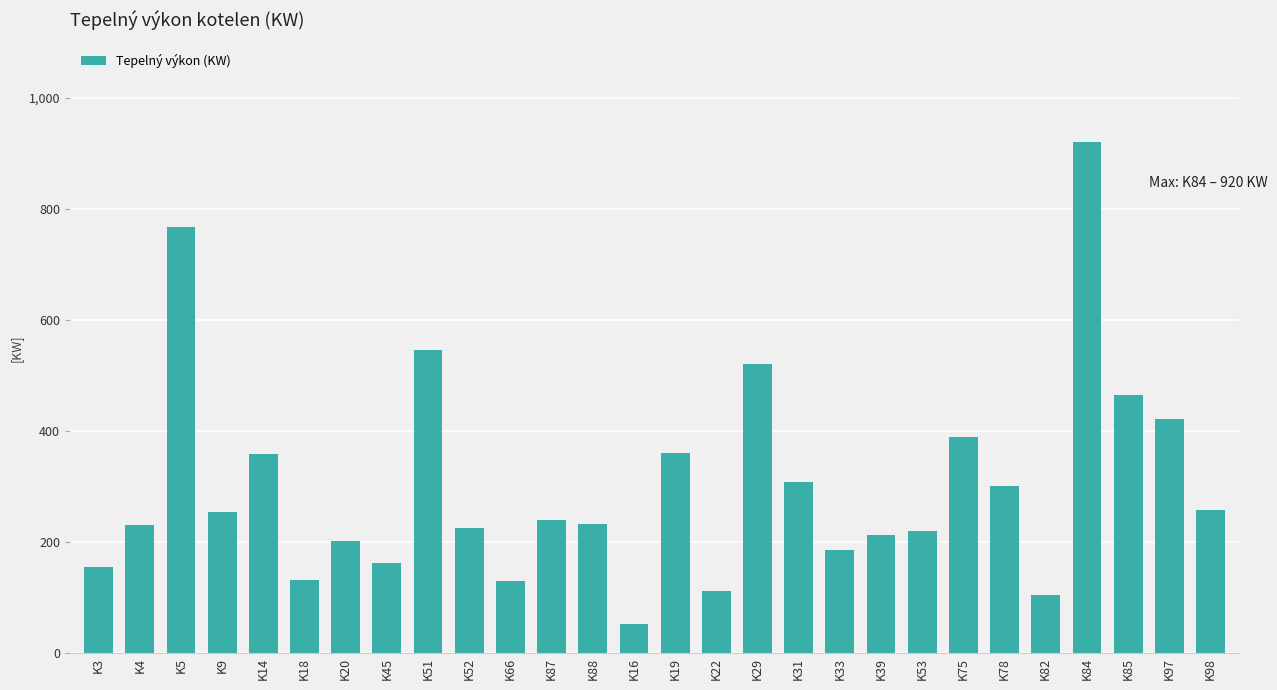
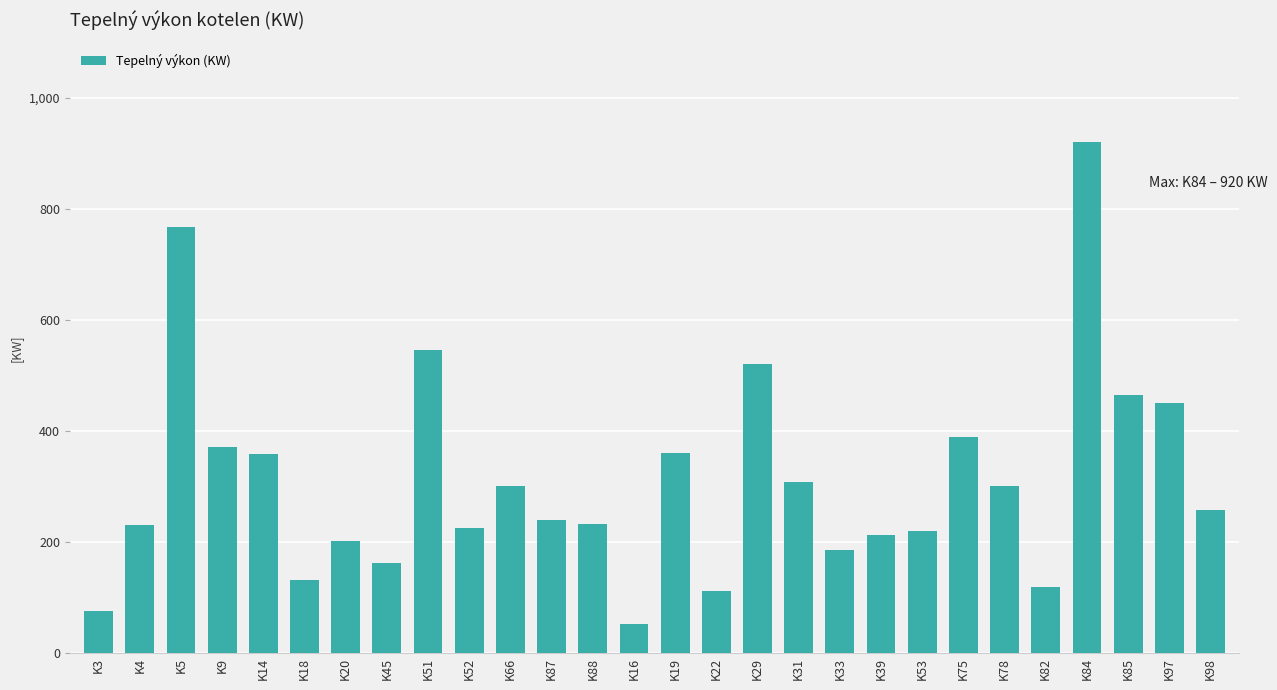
  {
-   "K3": 160,
+   "K3": 80,
    "K4": 230,
    "K5": 770,
-   "K9": 260,
+   "K9": 370,
    "K14": 360,
    "K18": 130,
    "K20": 200,
    "K45": 160,
    "K51": 550,
    "K52": 230,
-   "K66": 130,
+   "K66": 300,
    "K87": 240,
    "K88": 230,
    "K16": 50,
    "K19": 360,
    "K22": 110,
    "K29": 520,
    "K31": 310,
    "K33": 190,
    "K39": 210,
    "K53": 220,
    "K75": 390,
    "K78": 300,
-   "K82": 100,
+   "K82": 120,
    "K84": 920,
    "K85": 470,
-   "K97": 420,
+   "K97": 450,
    "K98": 260
  }
